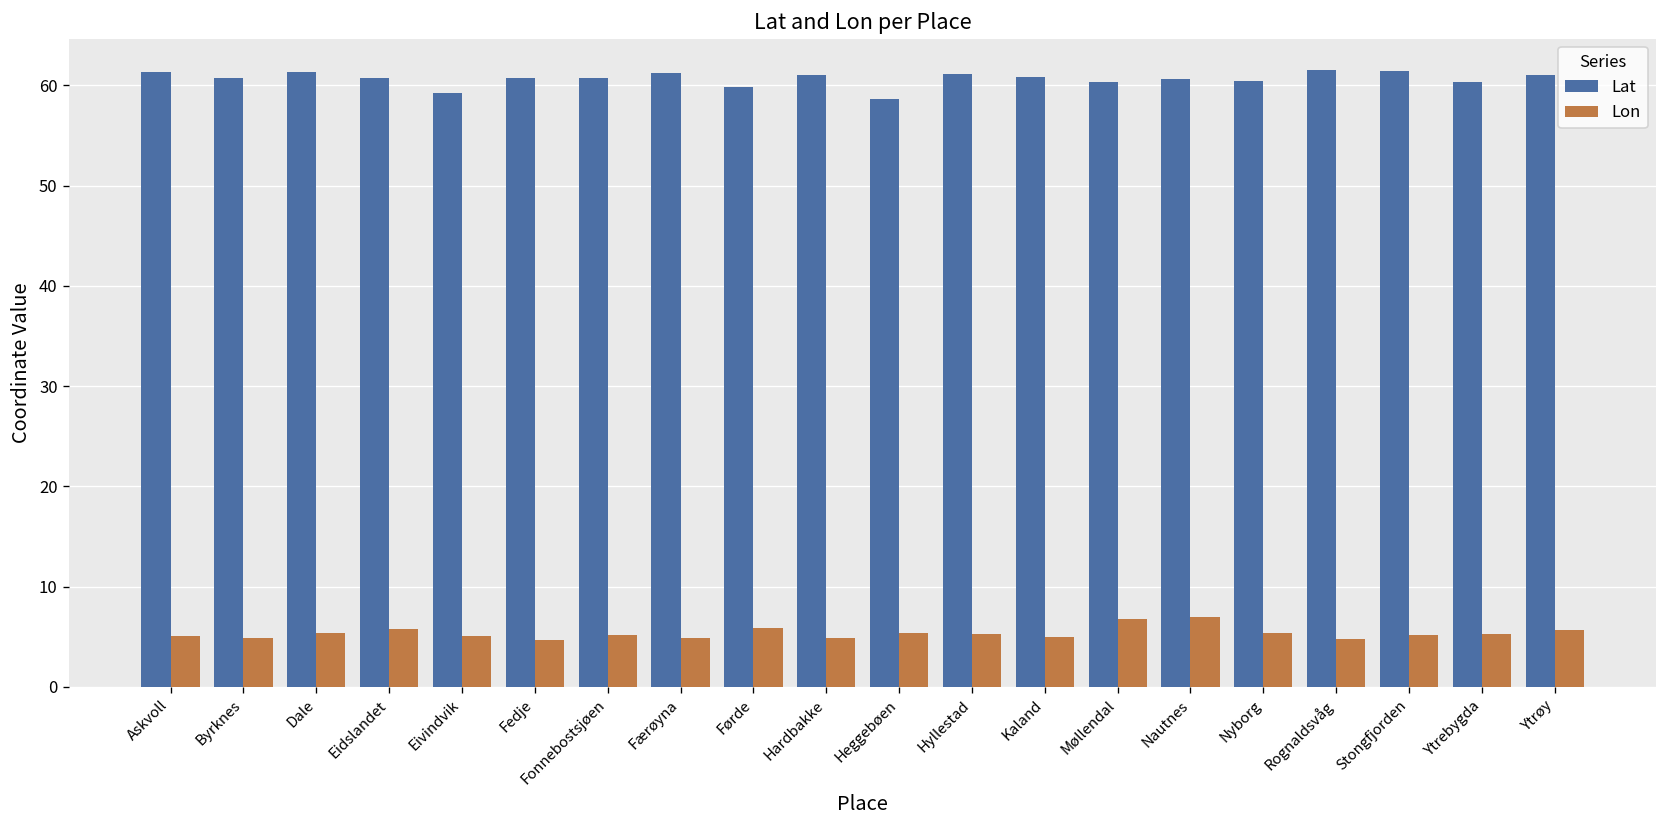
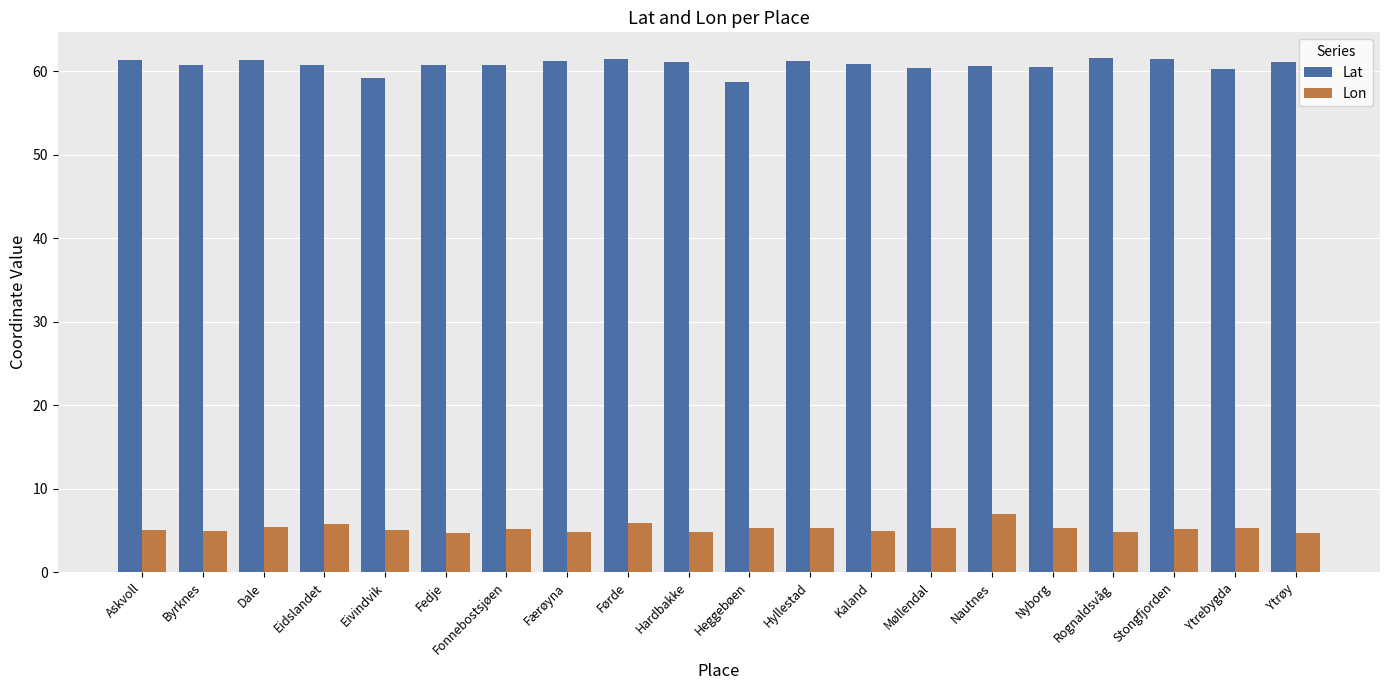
  {
    "Lat": {
      "Askvoll": 61,
      "Byrknes": 61,
      "Dale": 61,
      "Eidslandet": 61,
      "Eivindvik": 59,
      "Fedje": 61,
      "Fonnebostsjøen": 61,
      "Færøyna": 61,
-     "Førde": 60,
+     "Førde": 61,
      "Hardbakke": 61,
      "Heggebøen": 59,
      "Hyllestad": 61,
      "Kaland": 61,
      "Møllendal": 60,
      "Nautnes": 61,
      "Nyborg": 60,
      "Rognaldsvåg": 62,
      "Stongfjorden": 61,
      "Ytrebygda": 60,
      "Ytrøy": 61
    },
    "Lon": {
      "Askvoll": 5,
      "Byrknes": 5,
      "Dale": 5,
      "Eidslandet": 6,
      "Eivindvik": 5,
      "Fedje": 5,
      "Fonnebostsjøen": 5,
      "Færøyna": 5,
      "Førde": 6,
      "Hardbakke": 5,
      "Heggebøen": 5,
      "Hyllestad": 5,
      "Kaland": 5,
-     "Møllendal": 7,
+     "Møllendal": 5,
      "Nautnes": 7,
      "Nyborg": 5,
      "Rognaldsvåg": 5,
      "Stongfjorden": 5,
      "Ytrebygda": 5,
-     "Ytrøy": 6
+     "Ytrøy": 5
    }
  }
